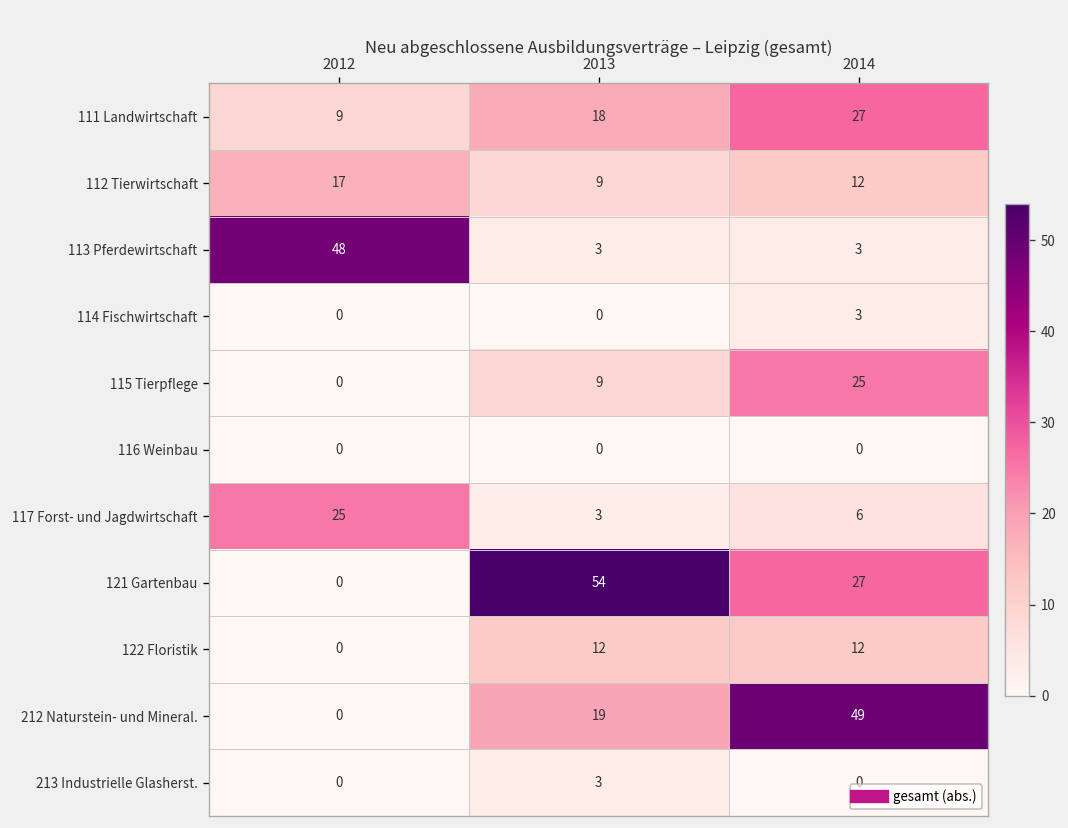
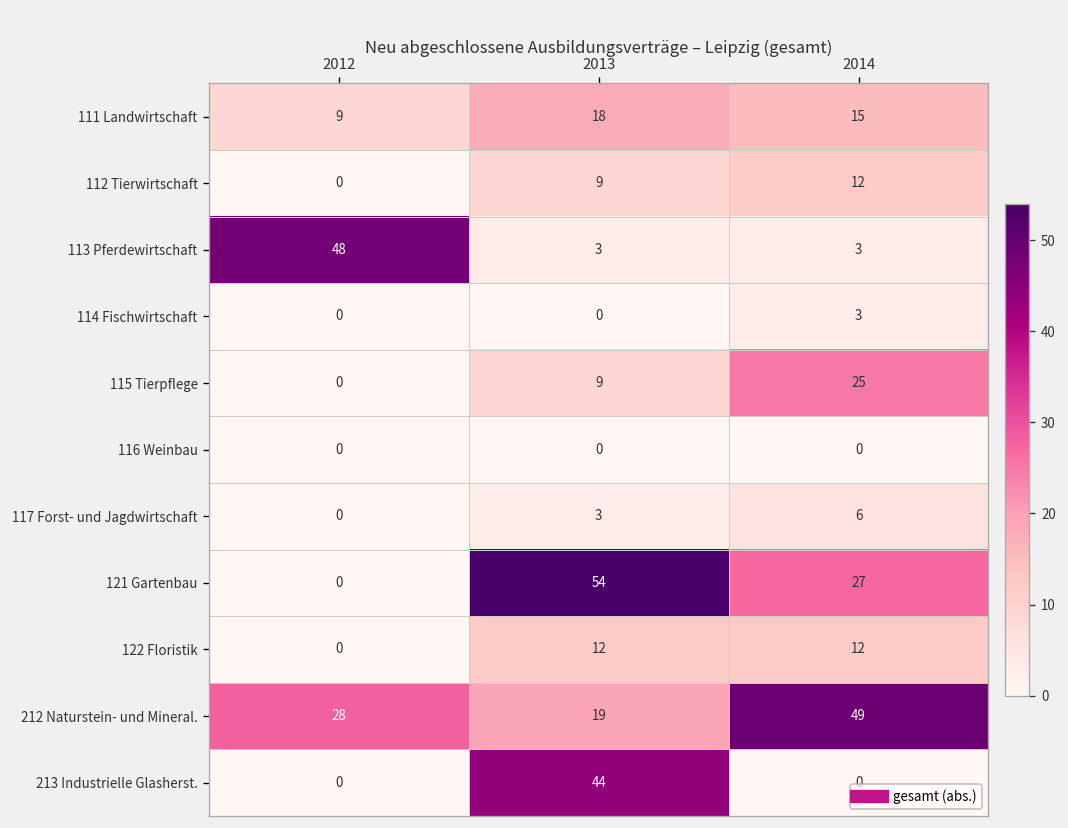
  {
    "111 Landwirtschaft": {
      "2012": 9,
      "2013": 18,
-     "2014": 27
+     "2014": 15
    },
    "112 Tierwirtschaft": {
-     "2012": 17,
+     "2012": 0,
      "2013": 9,
      "2014": 12
    },
    "113 Pferdewirtschaft": {
      "2012": 48,
      "2013": 3,
      "2014": 3
    },
    "114 Fischwirtschaft": {
      "2012": 0,
      "2013": 0,
      "2014": 3
    },
    "115 Tierpflege": {
      "2012": 0,
      "2013": 9,
      "2014": 25
    },
    "116 Weinbau": {
      "2012": 0,
      "2013": 0,
      "2014": 0
    },
    "117 Forst- und Jagdwirtschaft": {
-     "2012": 25,
+     "2012": 0,
      "2013": 3,
      "2014": 6
    },
    "121 Gartenbau": {
      "2012": 0,
      "2013": 54,
      "2014": 27
    },
    "122 Floristik": {
      "2012": 0,
      "2013": 12,
      "2014": 12
    },
    "212 Naturstein- und Mineral.": {
-     "2012": 0,
+     "2012": 28,
      "2013": 19,
      "2014": 49
    },
    "213 Industrielle Glasherst.": {
      "2012": 0,
-     "2013": 3
+     "2013": 44
    }
  }
